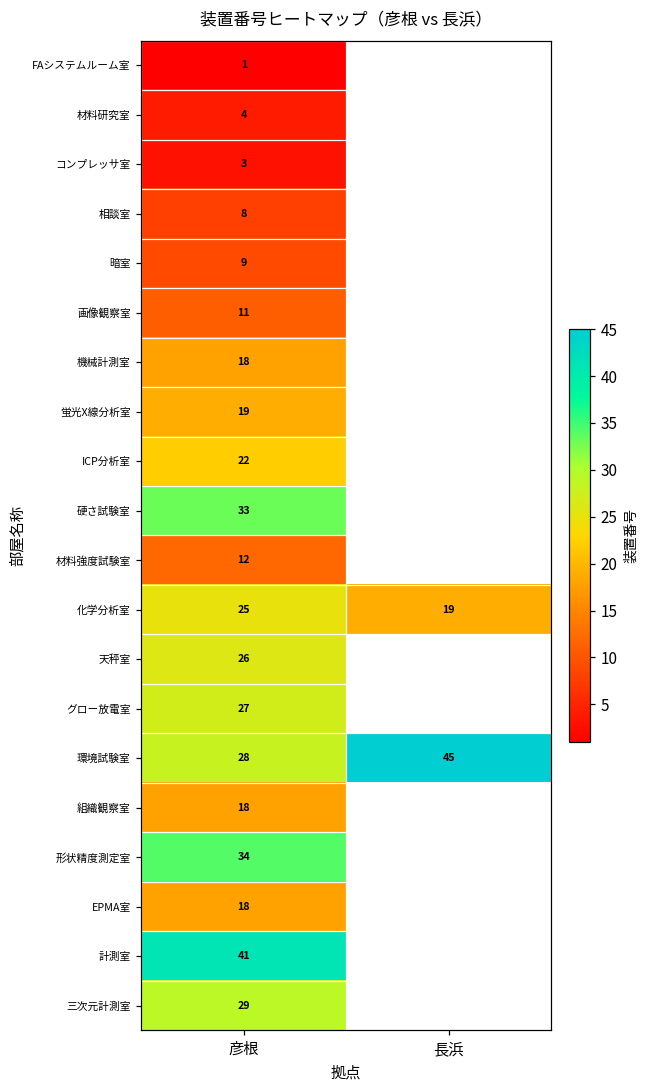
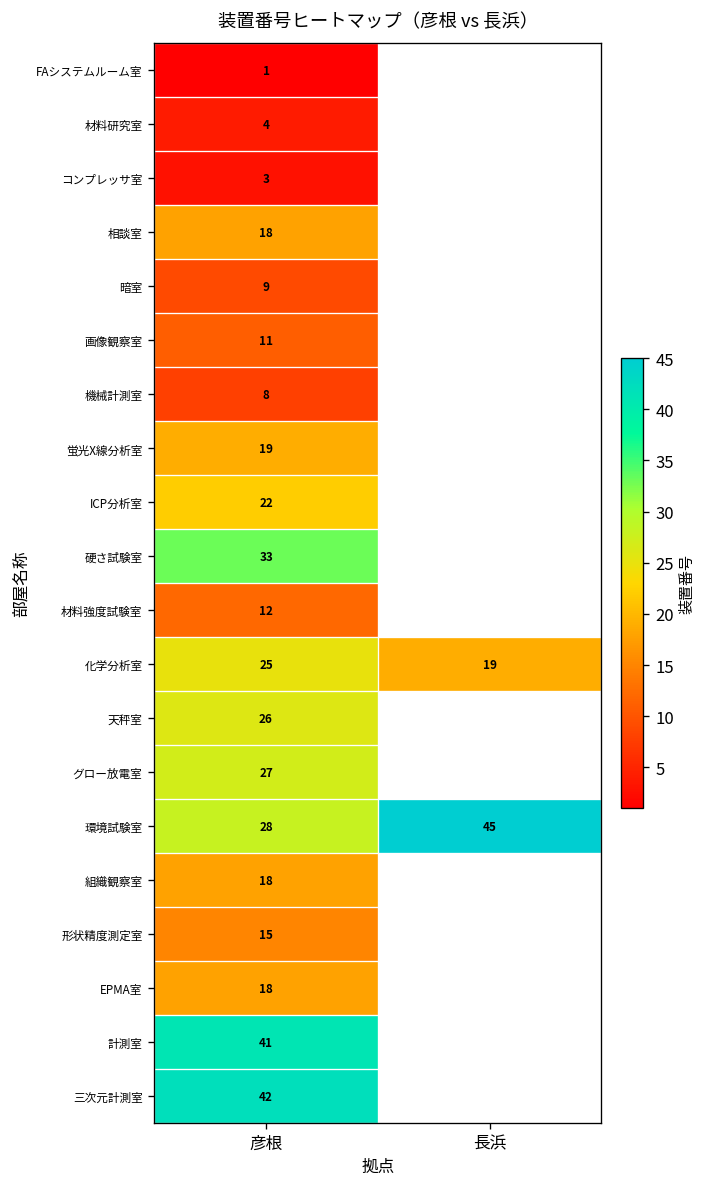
  {
    "FAシステムルーム室": {
      "彦根": 1
    },
    "材料研究室": {
      "彦根": 4
    },
    "コンプレッサ室": {
      "彦根": 3
    },
    "相談室": {
-     "彦根": 8
+     "彦根": 18
    },
    "暗室": {
      "彦根": 9
    },
    "画像観察室": {
      "彦根": 11
    },
    "機械計測室": {
-     "彦根": 18
+     "彦根": 8
    },
    "蛍光X線分析室": {
      "彦根": 19
    },
    "ICP分析室": {
      "彦根": 22
    },
    "硬さ試験室": {
      "彦根": 33
    },
    "材料強度試験室": {
      "彦根": 12
    },
    "化学分析室": {
      "彦根": 25,
      "長浜": 19
    },
    "天秤室": {
      "彦根": 26
    },
    "グロー放電室": {
      "彦根": 27
    },
    "環境試験室": {
      "彦根": 28,
      "長浜": 45
    },
    "組織観察室": {
      "彦根": 18
    },
    "形状精度測定室": {
-     "彦根": 34
+     "彦根": 15
    },
    "EPMA室": {
      "彦根": 18
    },
    "計測室": {
      "彦根": 41
    },
    "三次元計測室": {
-     "彦根": 29
+     "彦根": 42
    }
  }
